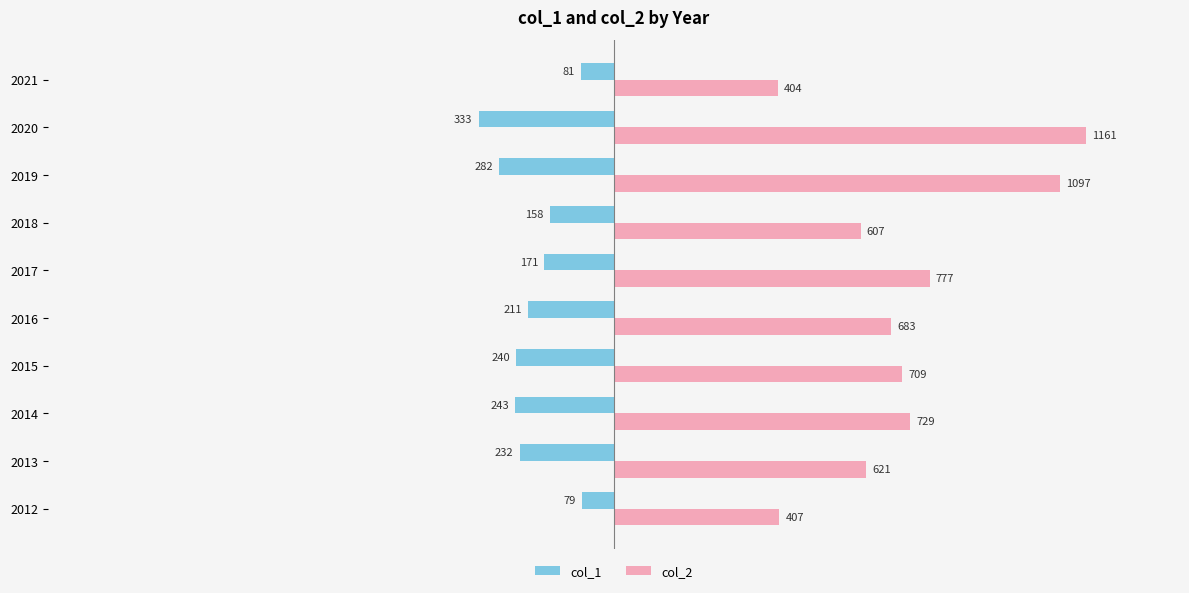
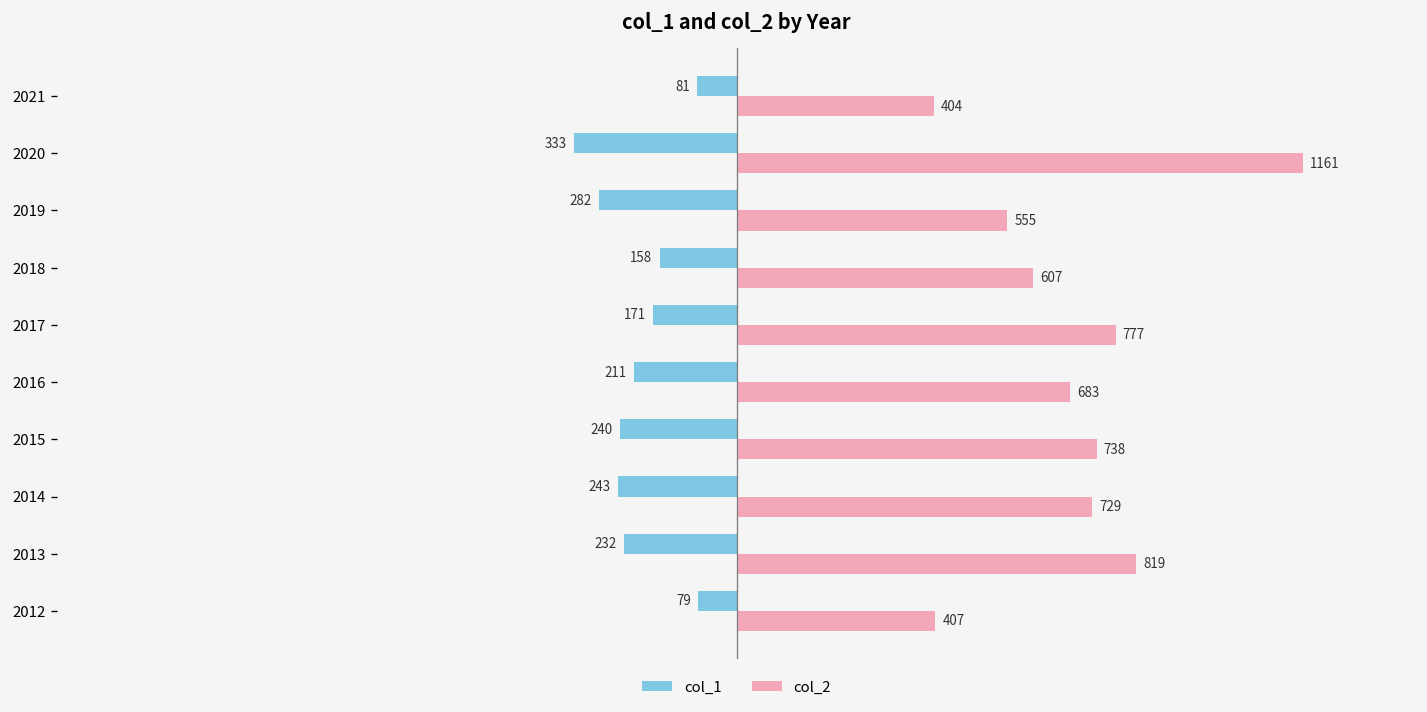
  {
    "col_2": {
      "2021": 404,
      "2020": 1161,
-     "2019": 1097,
+     "2019": 555,
      "2018": 607,
      "2017": 777,
      "2016": 683,
-     "2015": 709,
+     "2015": 738,
      "2014": 729,
-     "2013": 621,
+     "2013": 819,
      "2012": 407
    }
  }
